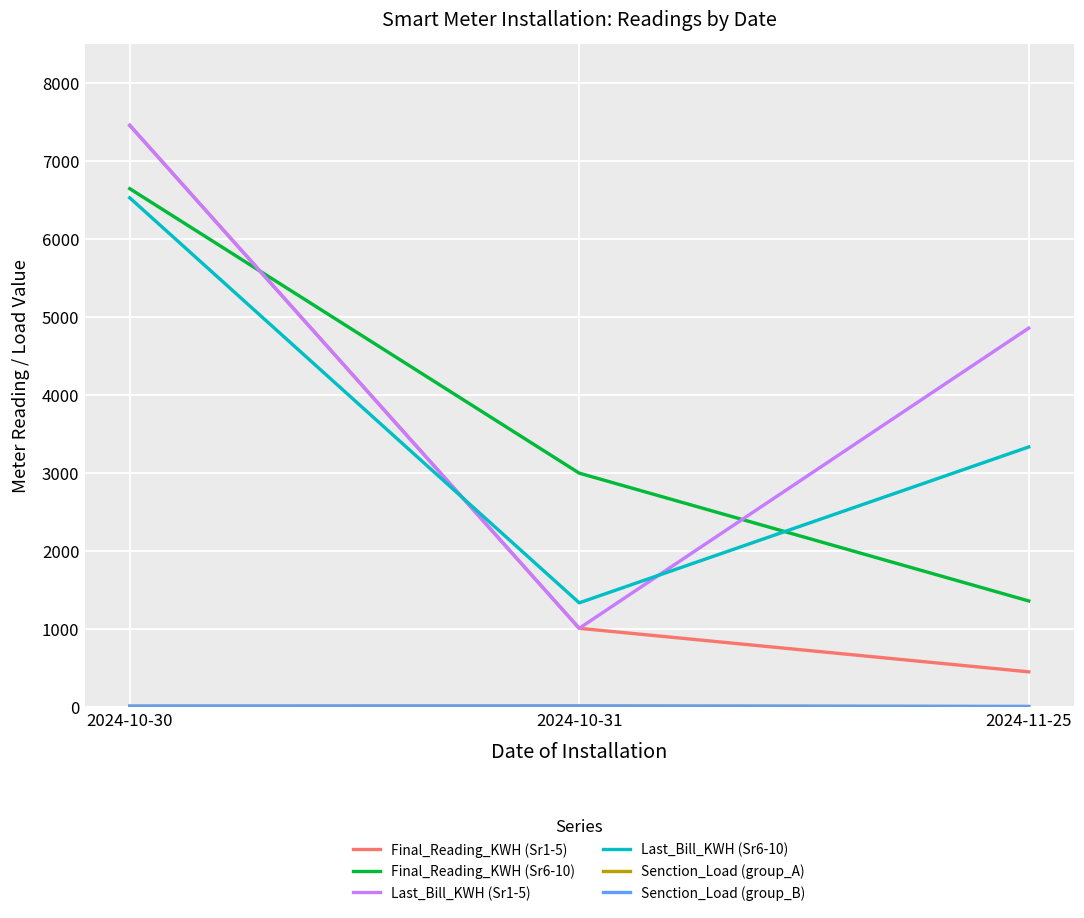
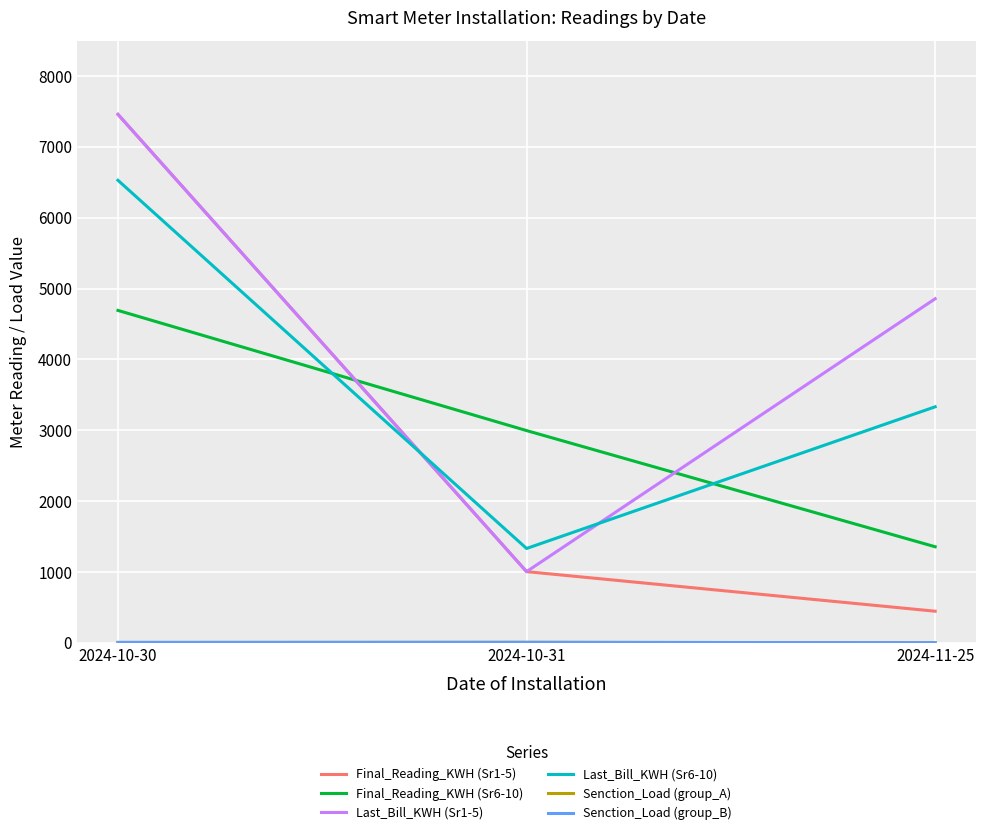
  {
    "Final_Reading_KWH (Sr1-5)": {
      "2024-11-25": 400
    },
    "Final_Reading_KWH (Sr6-10)": {
-     "2024-10-30": 6600,
+     "2024-10-30": 4700,
      "2024-10-31": 3000,
      "2024-11-25": 1400
    },
    "Last_Bill_KWH (Sr1-5)": {
      "2024-11-25": 4900
    },
    "Last_Bill_KWH (Sr6-10)": {
      "2024-10-30": 6500,
      "2024-10-31": 1300,
      "2024-11-25": 3300
    },
    "Senction_Load (group_B)": {
      "2024-10-30": 0,
      "2024-10-31": 0,
      "2024-11-25": 0
    }
  }
